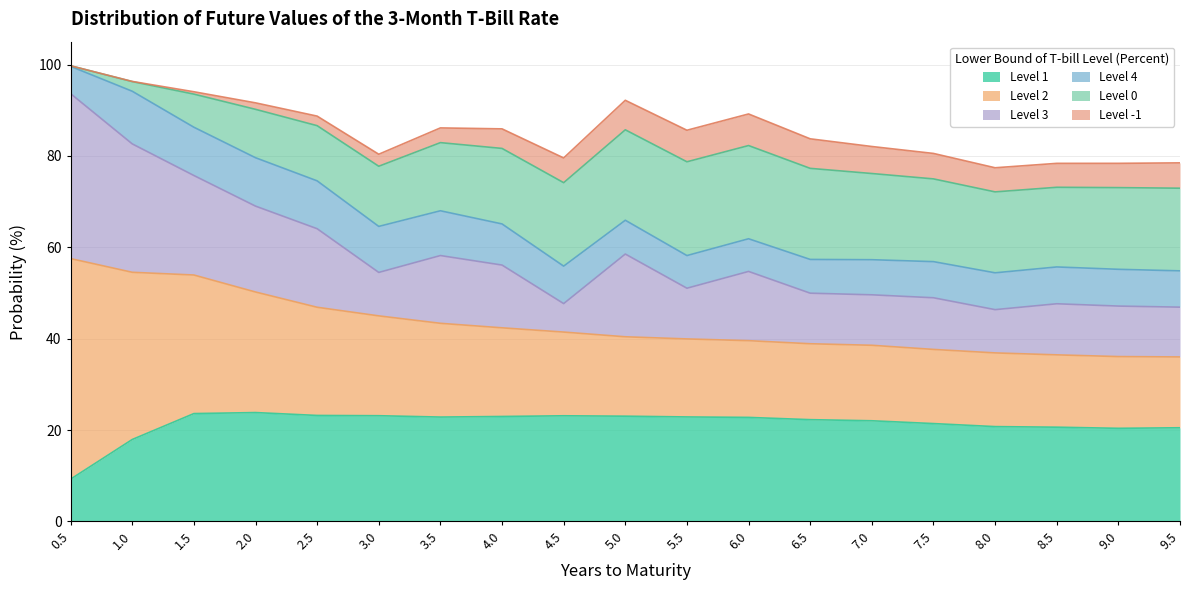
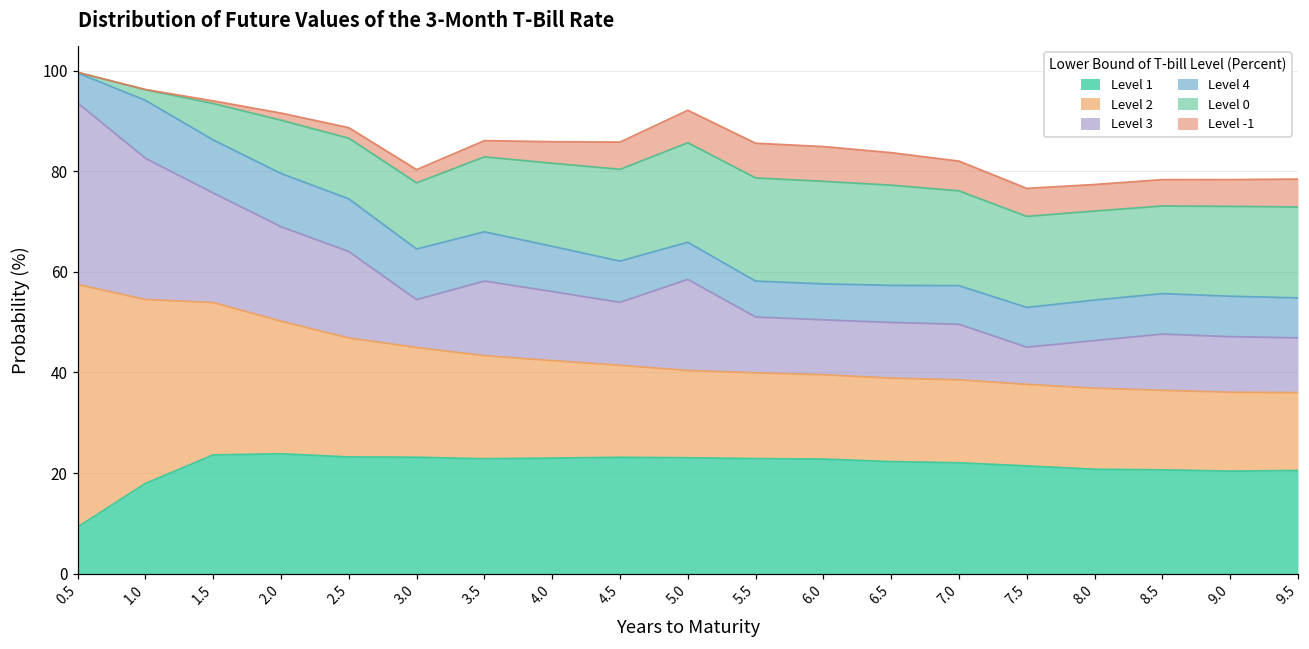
  {
    "Level 3": {
      "0.5": 36,
      "1.0": 28,
      "1.5": 22,
      "2.0": 19,
      "2.5": 17,
      "3.0": 10,
      "3.5": 15,
      "4.0": 14,
-     "4.5": 6,
+     "4.5": 13,
      "5.0": 18,
      "5.5": 11,
-     "6.0": 15,
+     "6.0": 11,
      "6.5": 11,
      "7.0": 11,
-     "7.5": 11,
+     "7.5": 7,
      "8.0": 9,
      "8.5": 11,
      "9.0": 11,
      "9.5": 11
    }
  }
